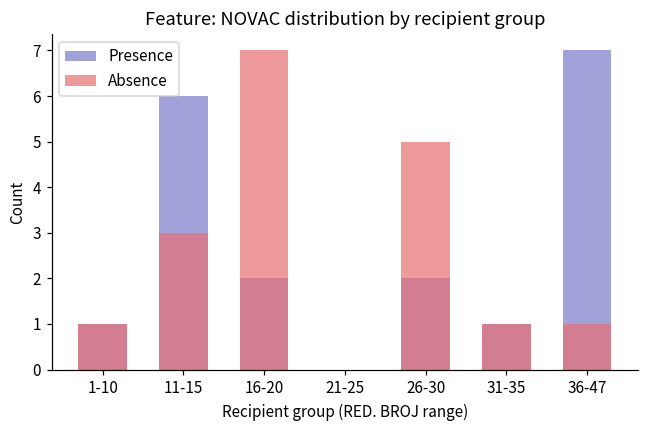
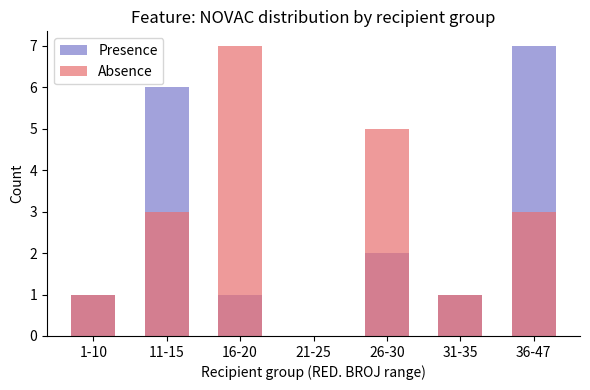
  {
    "Presence": {
      "1-10": 1,
      "11-15": 6,
-     "16-20": 2,
+     "16-20": 1,
      "21-25": 0,
      "31-35": 1,
      "36-47": 7
    },
    "Absence": {
      "1-10": 1,
      "16-20": 7,
      "21-25": 0,
      "26-30": 5,
      "31-35": 1,
-     "36-47": 1
+     "36-47": 3
    }
  }
